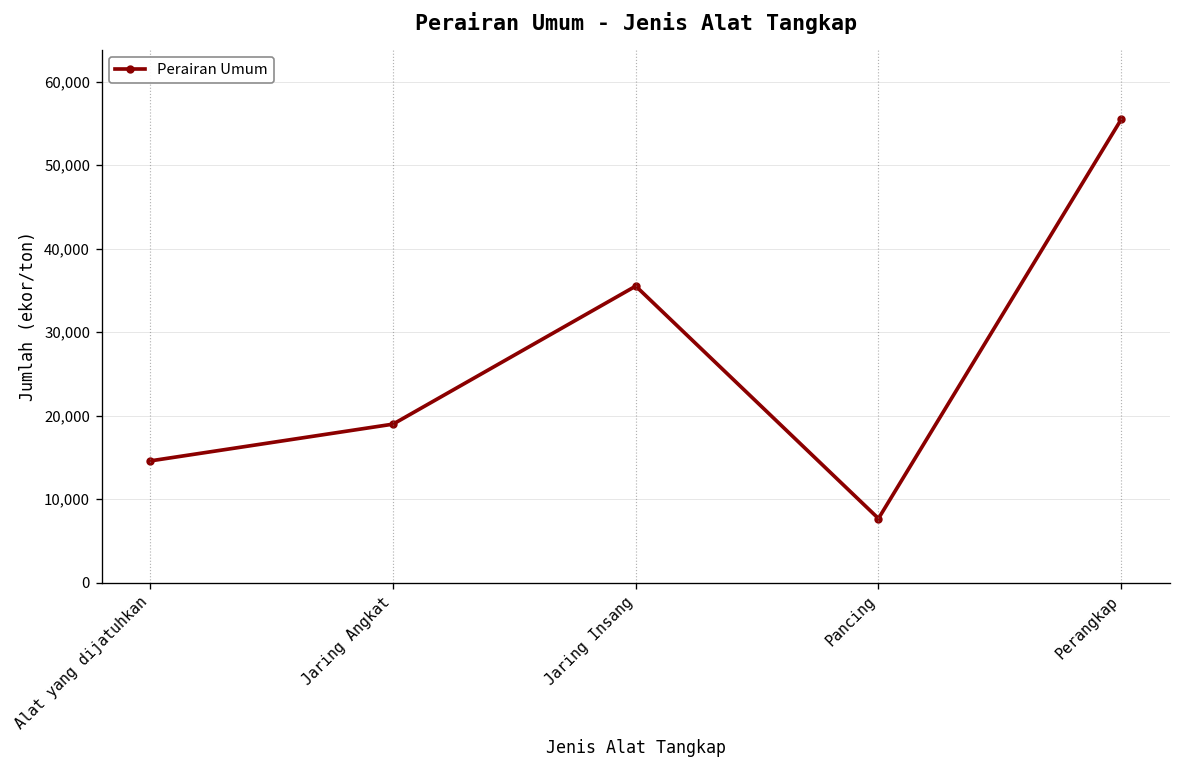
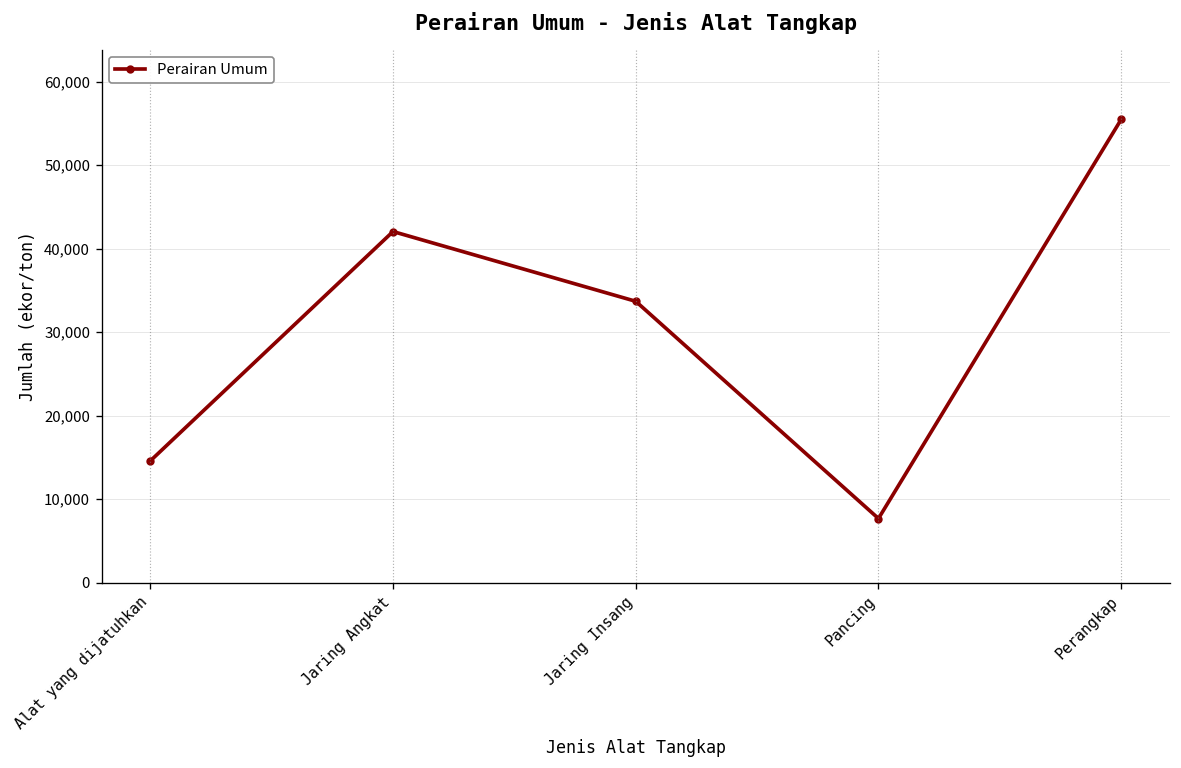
  {
    "Alat yang dijatuhkan": "15,000",
-   "Jaring Angkat": "19,000",
-   "Jaring Insang": "36,000",
+   "Jaring Angkat": "42,000",
+   "Jaring Insang": "34,000",
    "Pancing": "8,000",
    "Perangkap": "55,000"
  }
